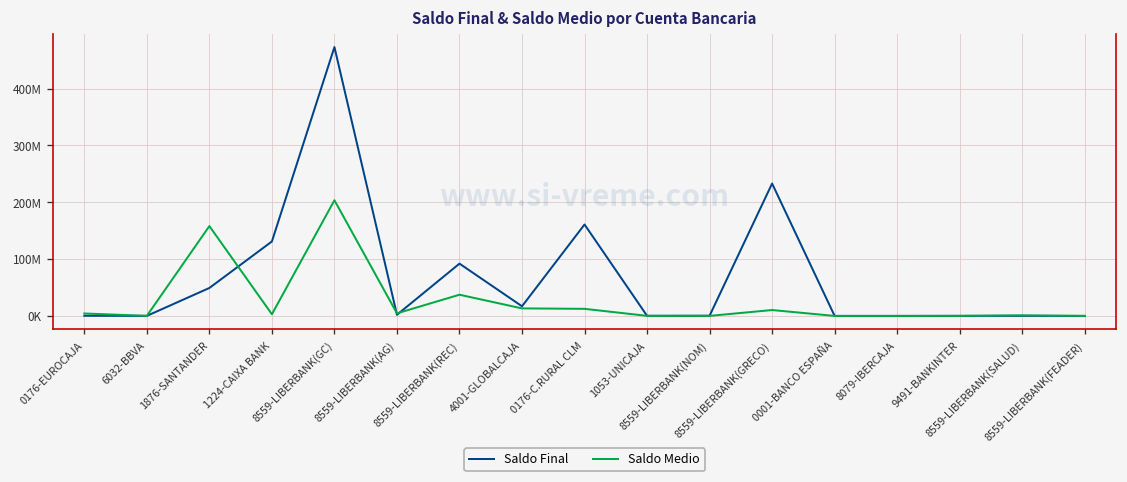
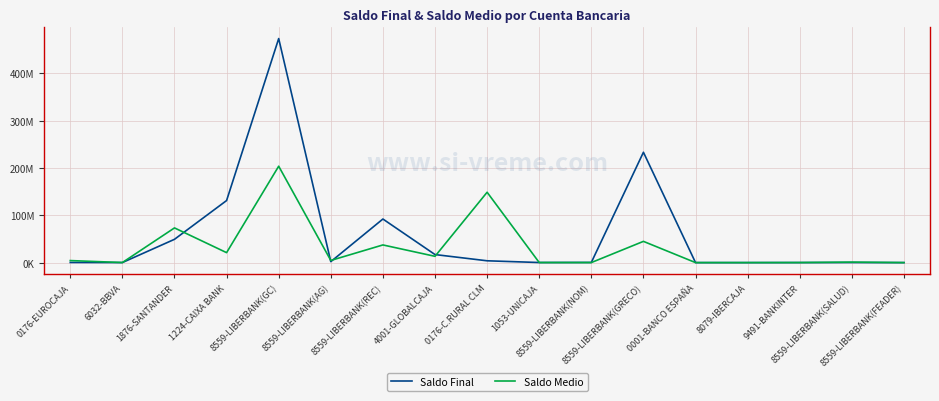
  {
    "Saldo Final": {
      "1876-SANTANDER": 50000000,
      "1224-CAIXA BANK": 130000000,
      "8559-LIBERBANK(GC)": 470000000,
      "8559-LIBERBANK(REC)": 90000000,
-     "0176-C.RURAL CLM": 160000000,
+     "0176-C.RURAL CLM": 0,
      "8559-LIBERBANK(GRECO)": 230000000
    },
    "Saldo Medio": {
-     "1876-SANTANDER": 160000000,
-     "1224-CAIXA BANK": 0,
+     "1876-SANTANDER": 70000000,
+     "1224-CAIXA BANK": 20000000,
      "8559-LIBERBANK(GC)": 200000000,
      "8559-LIBERBANK(REC)": 40000000,
-     "0176-C.RURAL CLM": 10000000,
-     "8559-LIBERBANK(GRECO)": 10000000
+     "0176-C.RURAL CLM": 150000000,
+     "8559-LIBERBANK(GRECO)": 40000000
    }
  }
